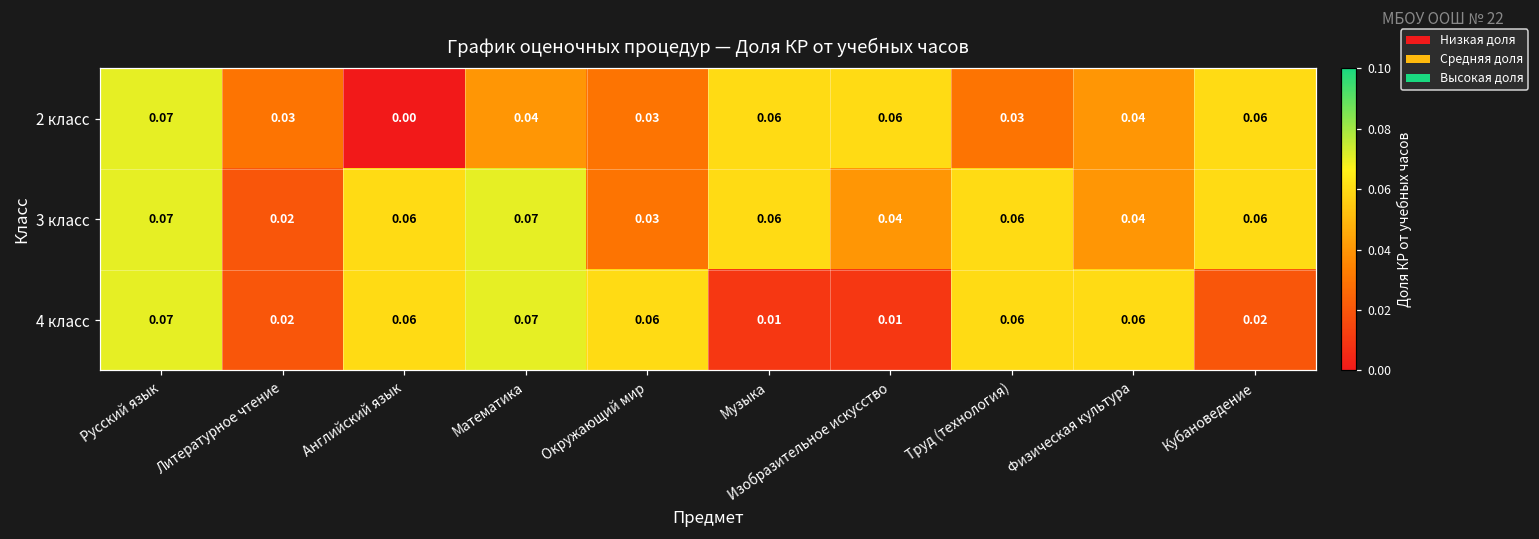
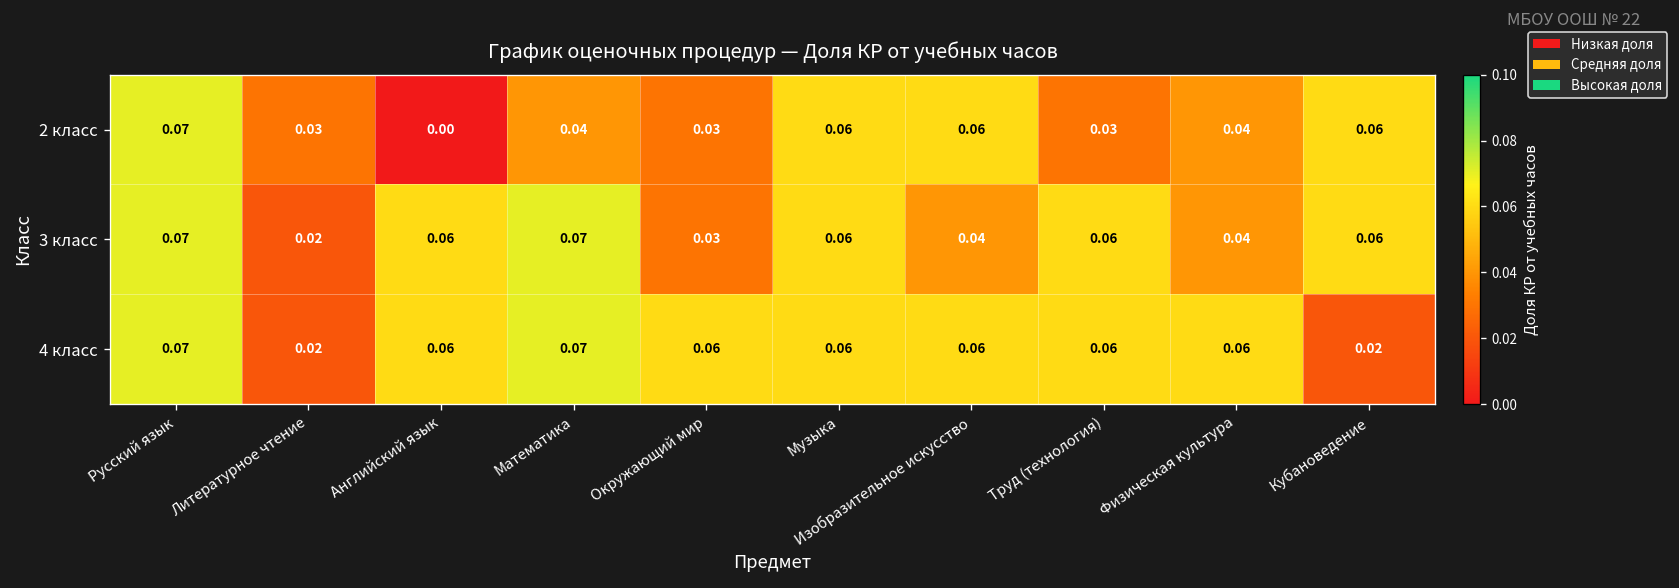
  {
    "2 класс": {
      "Русский язык": 0.07,
      "Литературное чтение": 0.03,
      "Английский язык": 0.00,
      "Математика": 0.04,
      "Окружающий мир": 0.03,
      "Музыка": 0.06,
      "Изобразительное искусство": 0.06,
      "Труд (технология)": 0.03,
      "Физическая культура": 0.04,
      "Кубановедение": 0.06
    },
    "3 класс": {
      "Русский язык": 0.07,
      "Литературное чтение": 0.02,
      "Английский язык": 0.06,
      "Математика": 0.07,
      "Окружающий мир": 0.03,
      "Музыка": 0.06,
      "Изобразительное искусство": 0.04,
      "Труд (технология)": 0.06,
      "Физическая культура": 0.04,
      "Кубановедение": 0.06
    },
    "4 класс": {
      "Русский язык": 0.07,
      "Литературное чтение": 0.02,
      "Английский язык": 0.06,
      "Математика": 0.07,
      "Окружающий мир": 0.06,
-     "Музыка": 0.01,
-     "Изобразительное искусство": 0.01,
+     "Музыка": 0.06,
+     "Изобразительное искусство": 0.06,
      "Труд (технология)": 0.06,
      "Физическая культура": 0.06,
      "Кубановедение": 0.02
    }
  }
